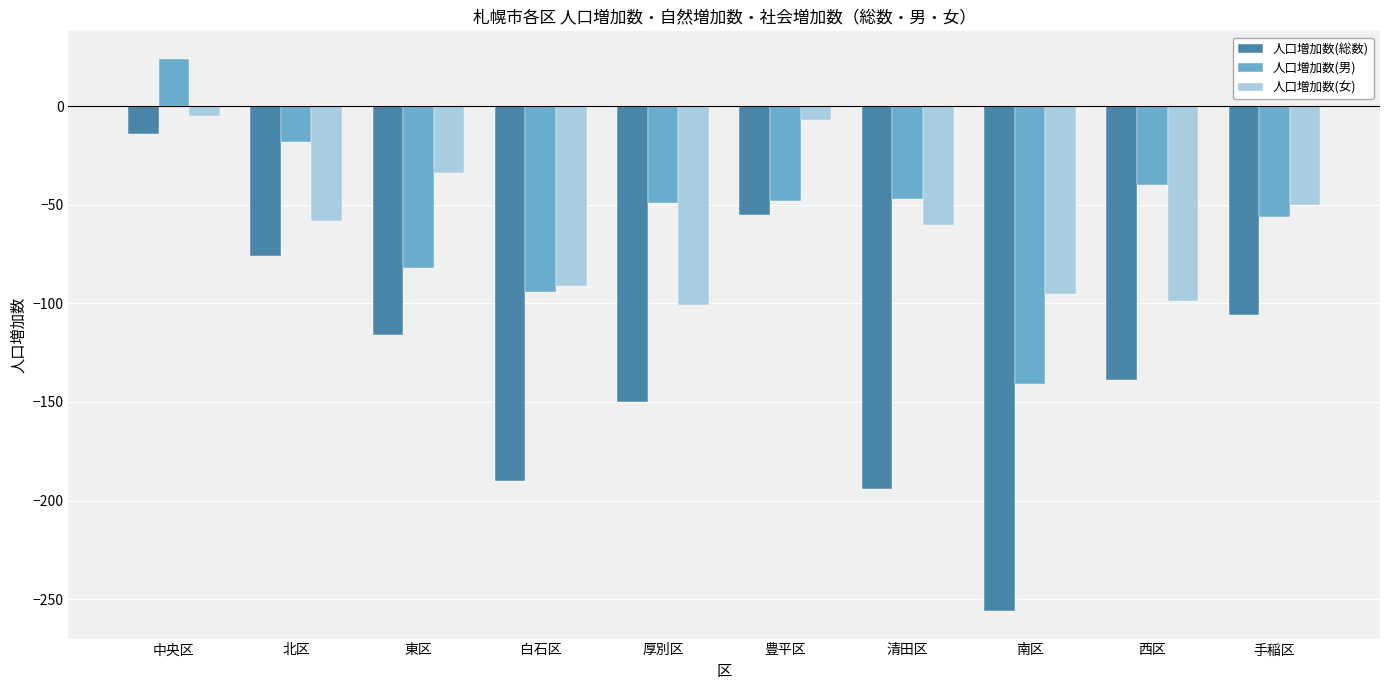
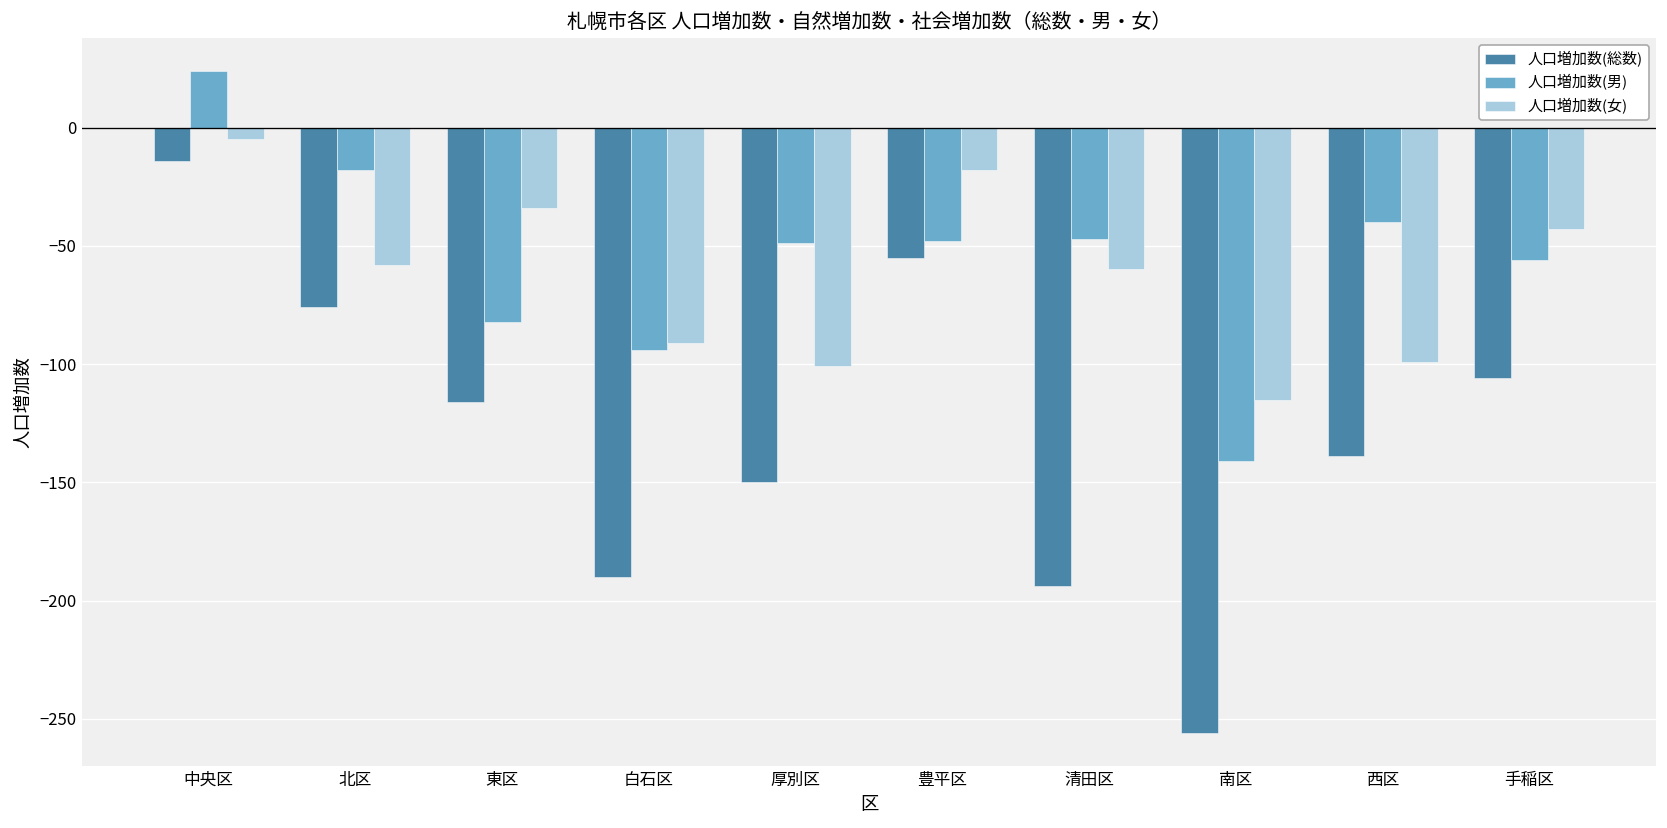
  {
    "人口増加数(総数)": {
      "中央区": -14,
      "北区": -76,
      "東区": -116,
      "白石区": -190,
      "厚別区": -150,
      "豊平区": -55,
      "清田区": -194,
      "南区": -256,
      "西区": -139,
      "手稲区": -106
    },
    "人口増加数(男)": {
      "中央区": 24,
      "北区": -18,
      "東区": -82,
      "白石区": -94,
      "厚別区": -49,
      "豊平区": -48,
      "清田区": -47,
      "南区": -141,
      "西区": -40,
      "手稲区": -56
    },
    "人口増加数(女)": {
      "中央区": -5,
      "北区": -58,
      "東区": -34,
      "白石区": -91,
      "厚別区": -101,
-     "豊平区": -7,
+     "豊平区": -18,
      "清田区": -60,
-     "南区": -95,
+     "南区": -115,
      "西区": -99,
-     "手稲区": -50
+     "手稲区": -43
    }
  }
